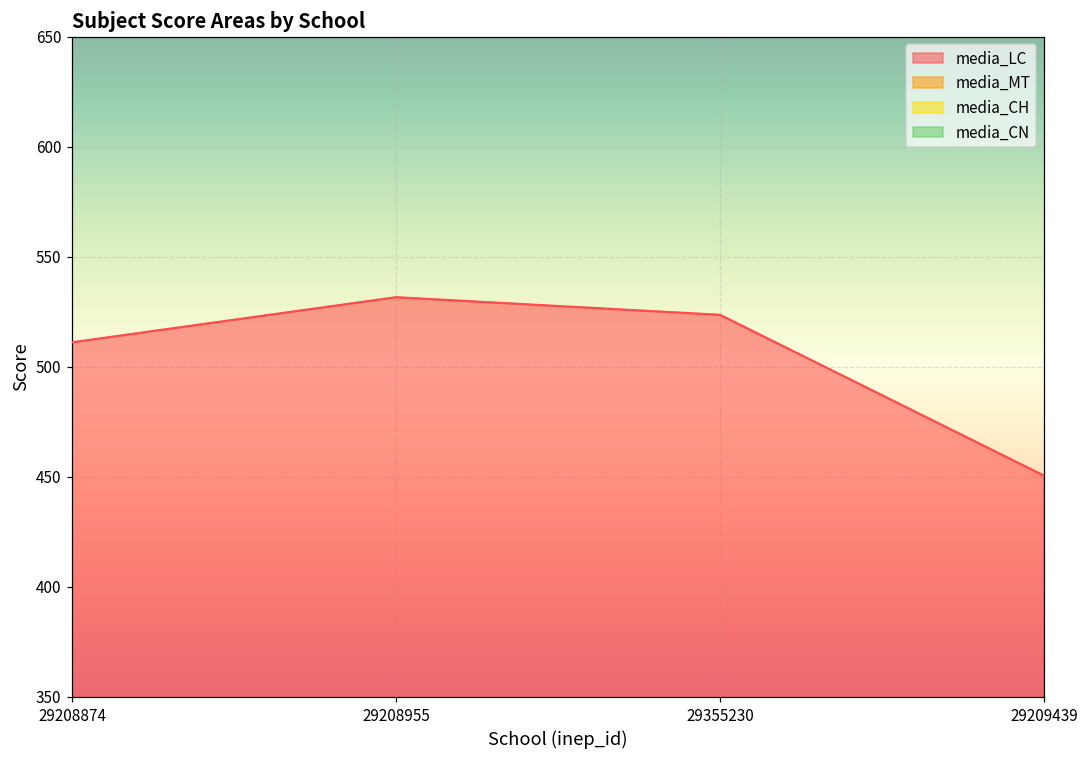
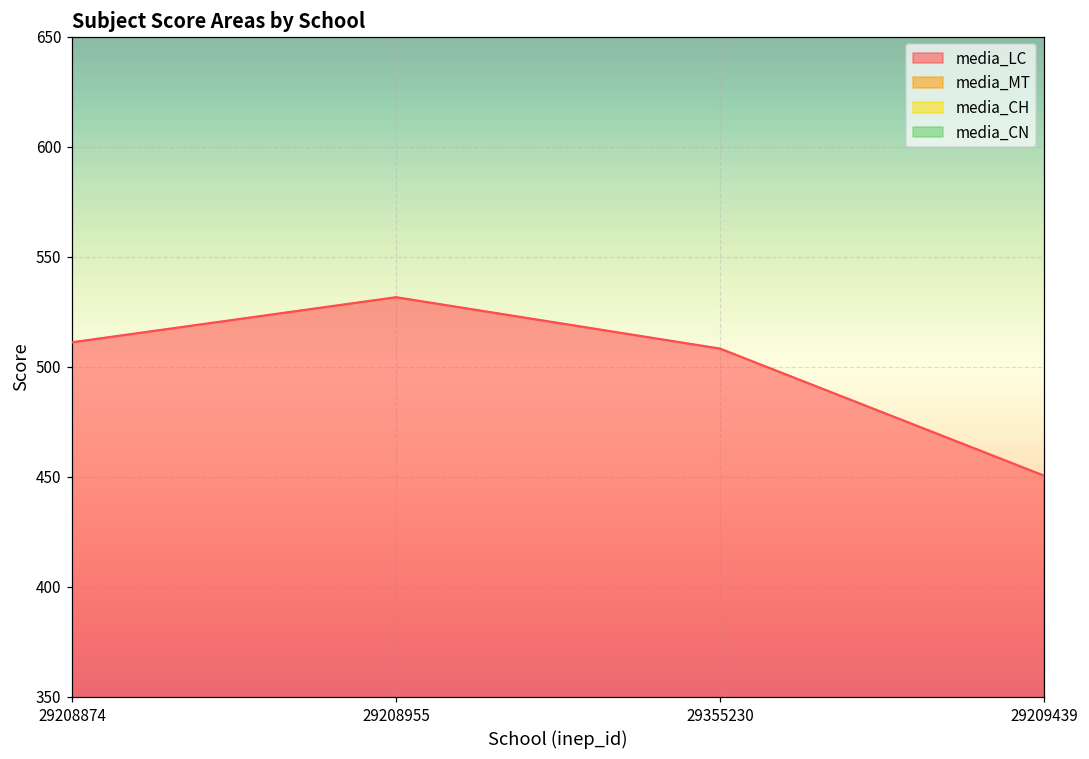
  {
    "media_LC": {
      "29208874": 511,
      "29208955": 532,
-     "29355230": 524,
+     "29355230": 508,
      "29209439": 451
    }
  }
